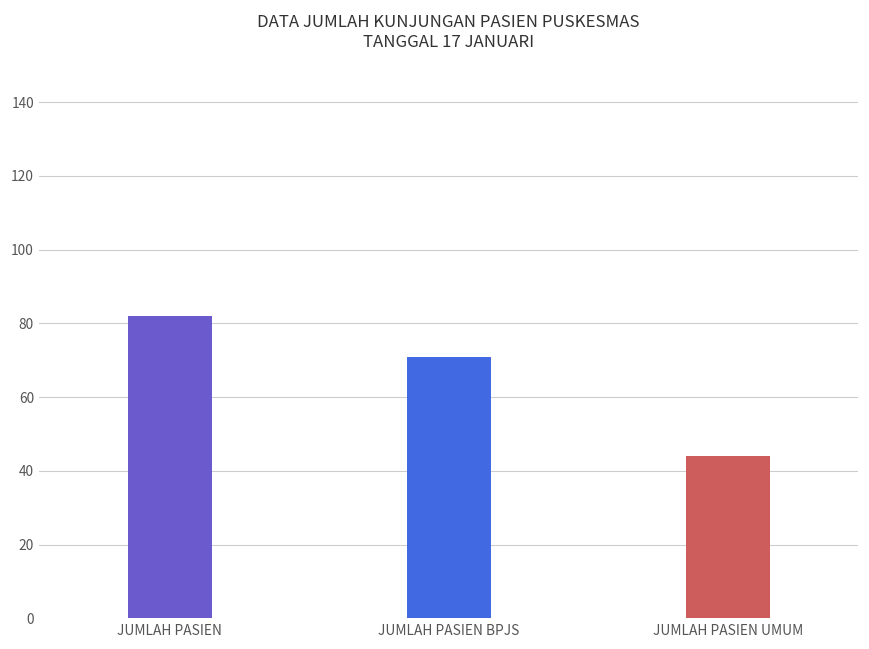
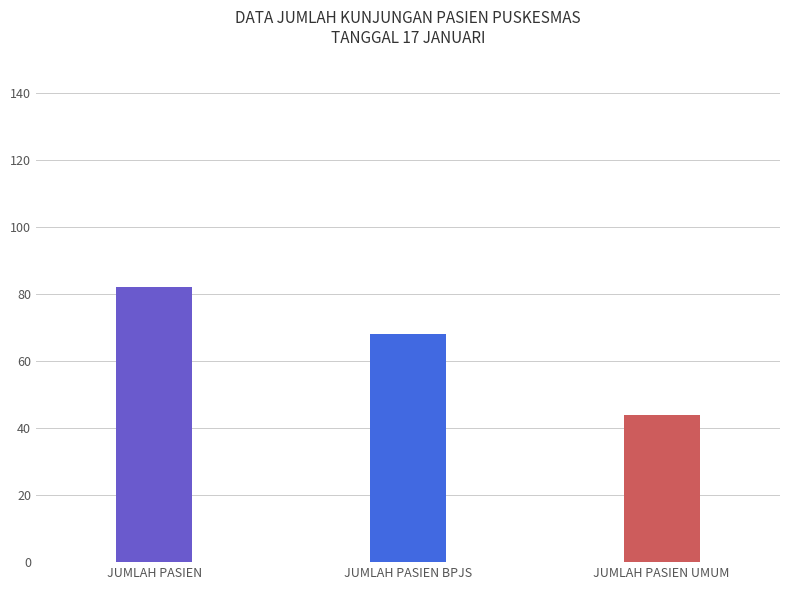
  {
    "JUMLAH PASIEN": 82,
-   "JUMLAH PASIEN BPJS": 71,
+   "JUMLAH PASIEN BPJS": 68,
    "JUMLAH PASIEN UMUM": 44
  }
